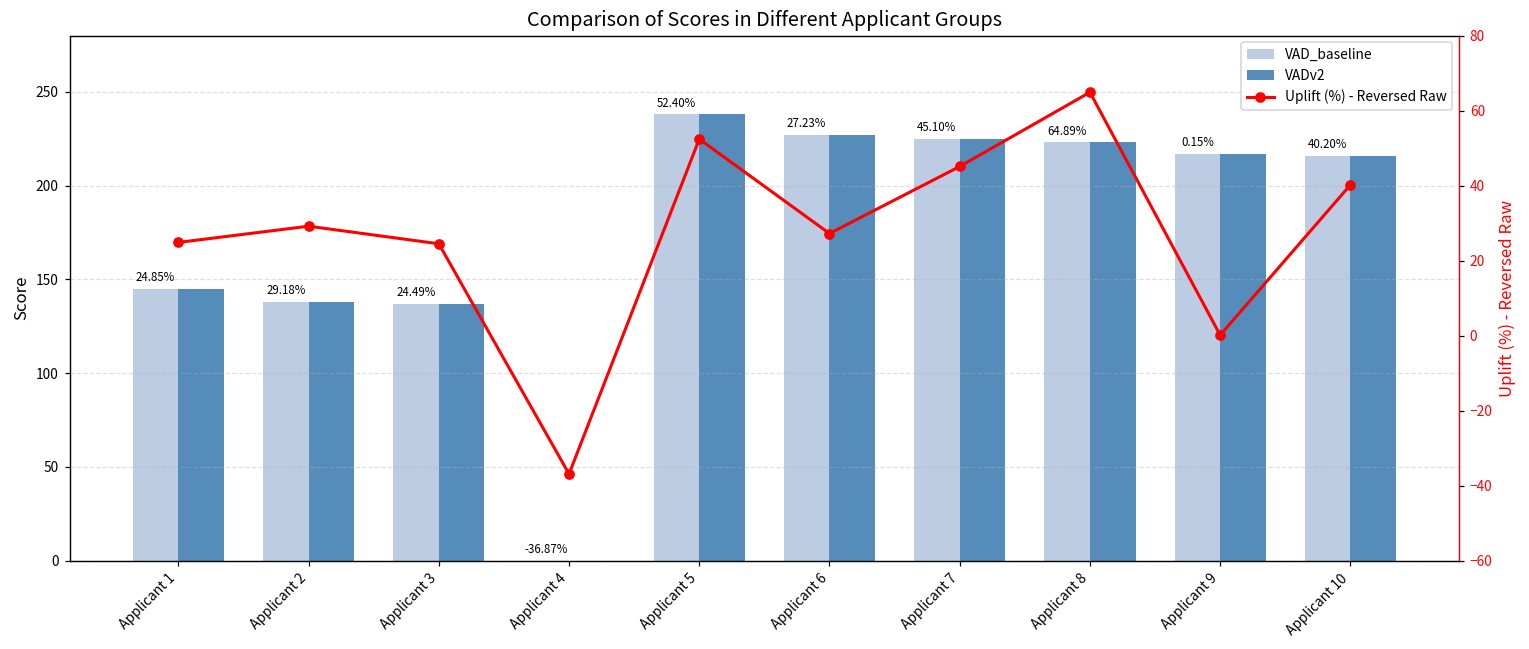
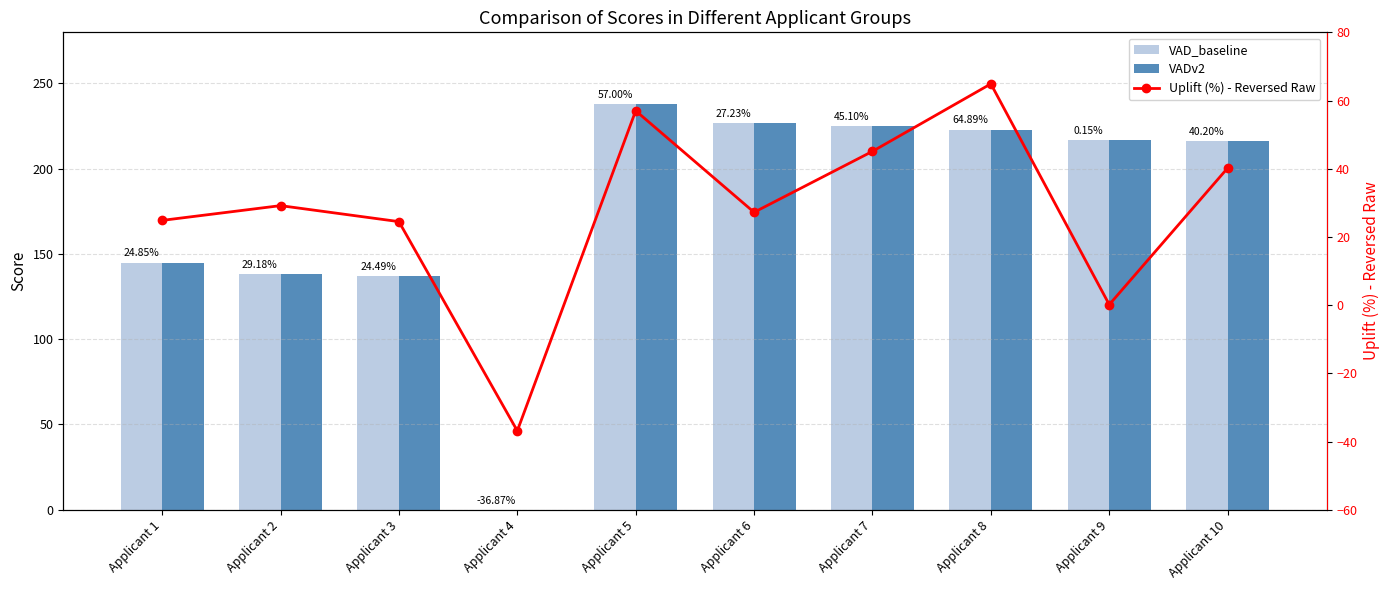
  {
    "Uplift (%) - Reversed Raw": {
-     "Applicant 5": "52.40%"
+     "Applicant 5": "57.00%"
    }
  }
